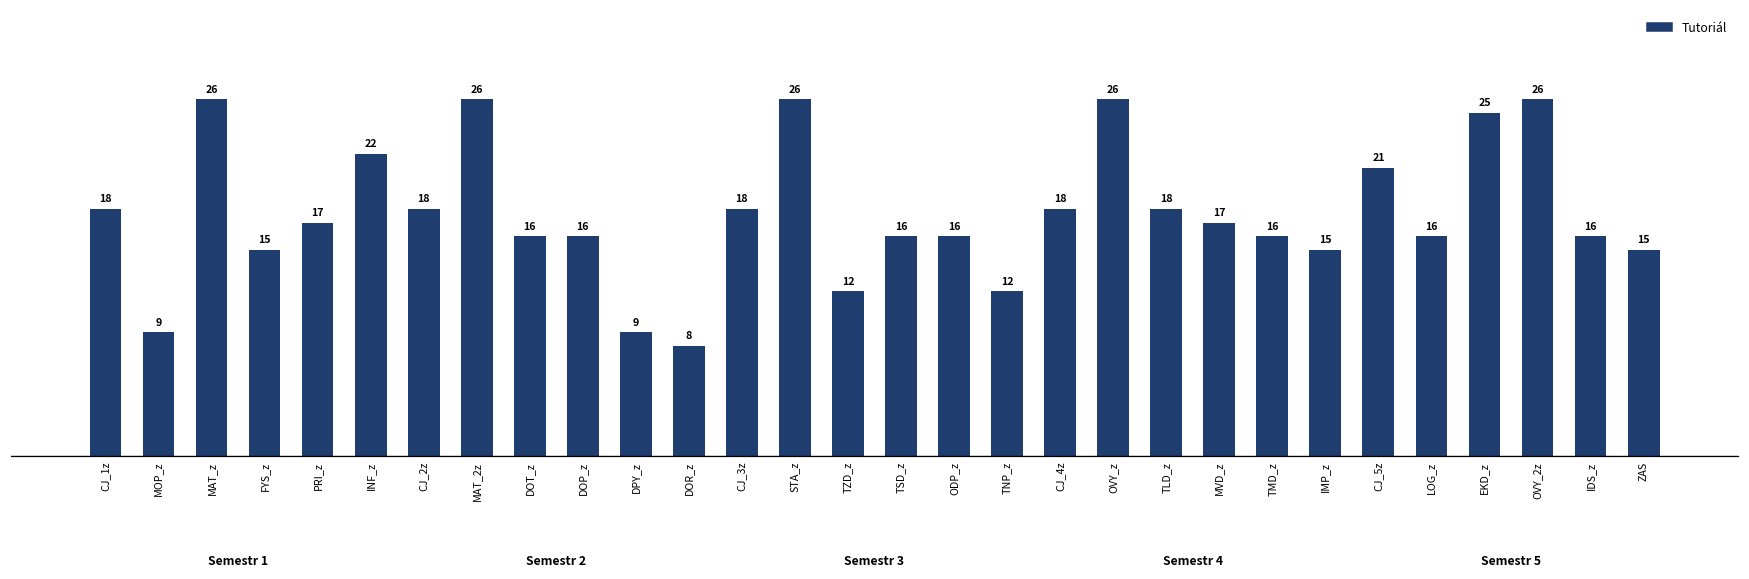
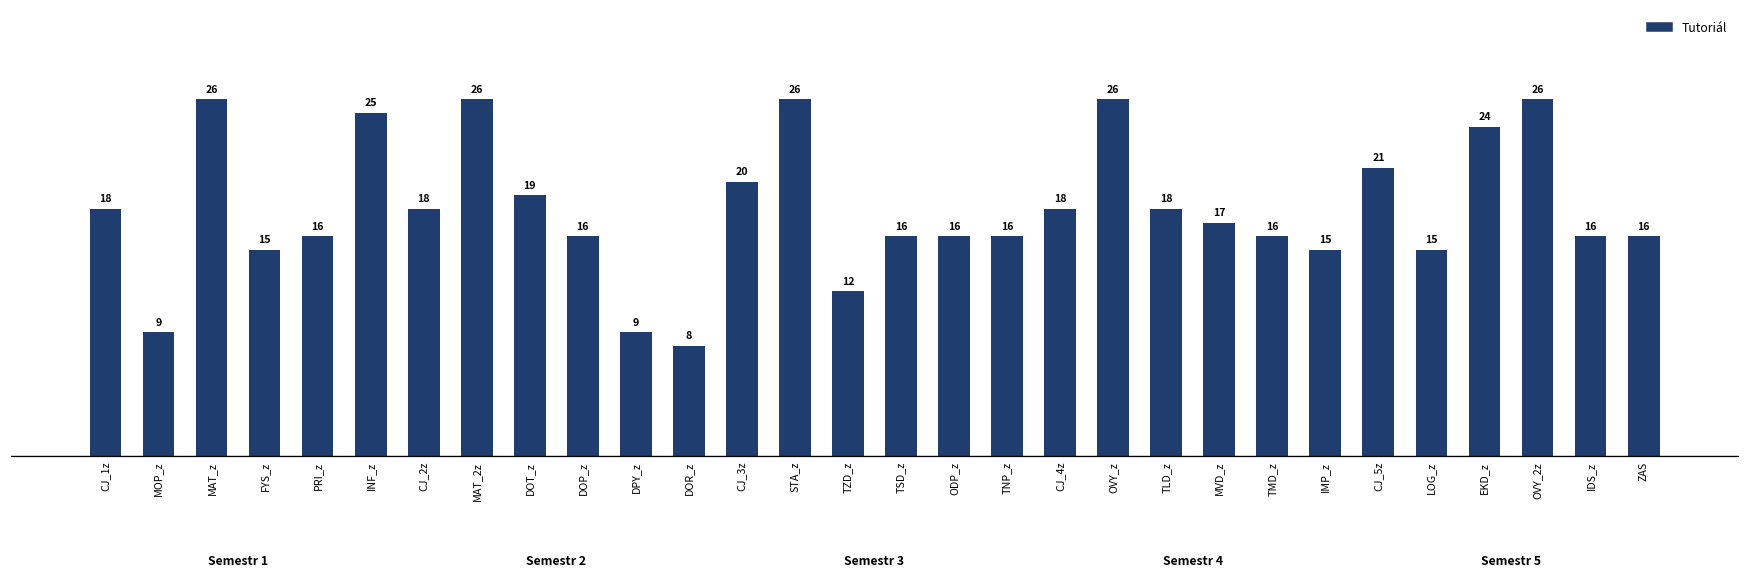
  {
    "CJ_1z": 18,
    "MOP_z": 9,
    "MAT_z": 26,
    "FYS_z": 15,
-   "PRI_z": 17,
-   "INF_z": 22,
+   "PRI_z": 16,
+   "INF_z": 25,
    "CJ_2z": 18,
    "MAT_2z": 26,
-   "DOT_z": 16,
+   "DOT_z": 19,
    "DOP_z": 16,
    "DPY_z": 9,
    "DOR_z": 8,
-   "CJ_3z": 18,
+   "CJ_3z": 20,
    "STA_z": 26,
    "TZD_z": 12,
    "TSD_z": 16,
    "ODP_z": 16,
-   "TNP_z": 12,
+   "TNP_z": 16,
    "CJ_4z": 18,
    "OVY_z": 26,
    "TLD_z": 18,
    "MVD_z": 17,
    "TMD_z": 16,
    "IMP_z": 15,
    "CJ_5z": 21,
-   "LOG_z": 16,
-   "EKD_z": 25,
+   "LOG_z": 15,
+   "EKD_z": 24,
    "OVY_2z": 26,
    "IDS_z": 16,
-   "ZAS": 15
+   "ZAS": 16
  }
